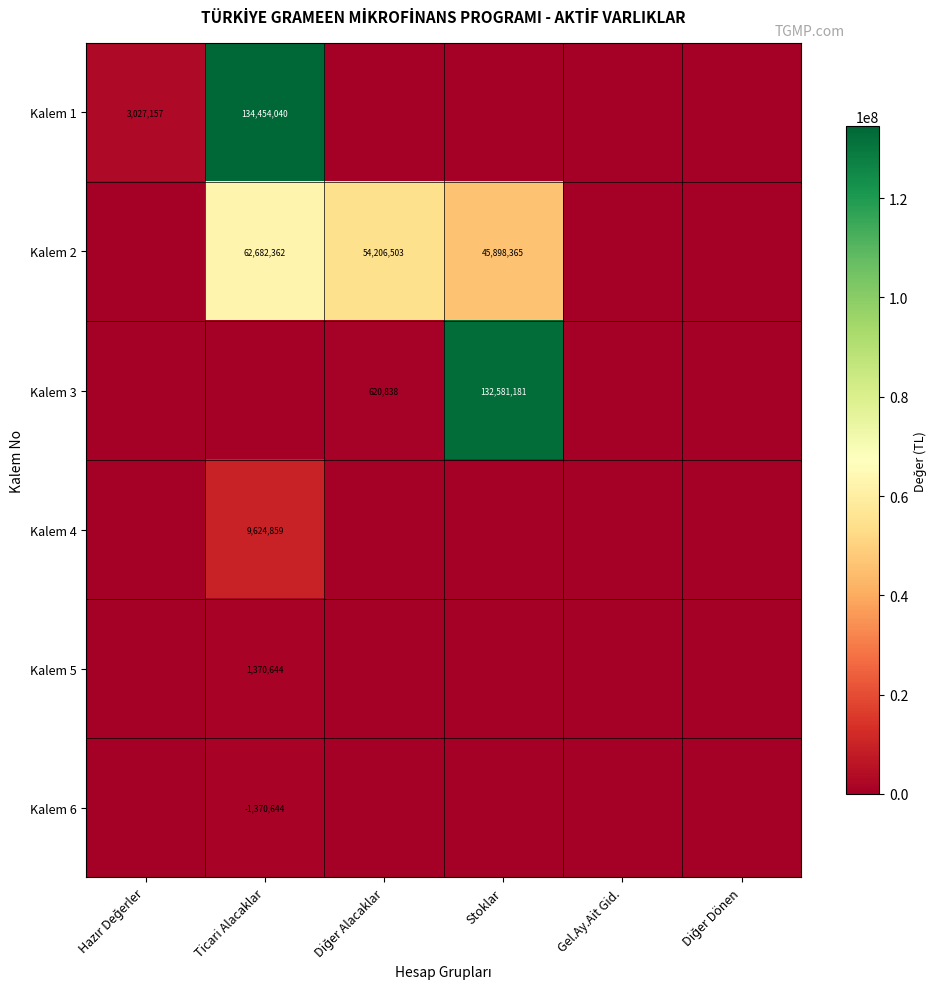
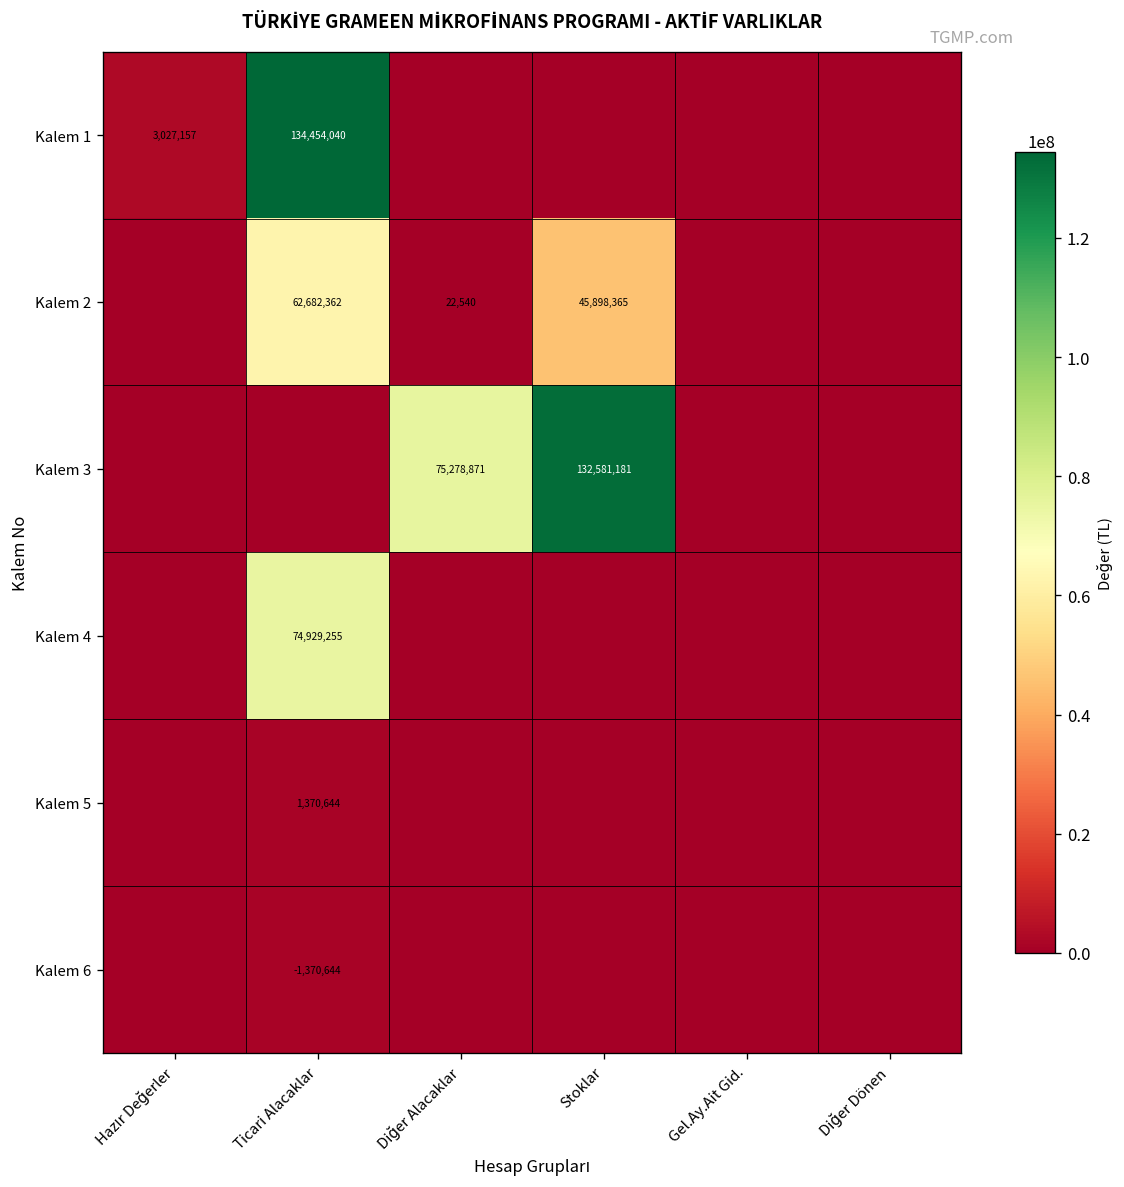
  {
    "Kalem 1": {
      "Hazır Değerler": "3,027,157",
      "Ticari Alacaklar": "134,454,040"
    },
    "Kalem 2": {
      "Ticari Alacaklar": "62,682,362",
-     "Diğer Alacaklar": "54,206,503",
+     "Diğer Alacaklar": "22,540",
      "Stoklar": "45,898,365"
    },
    "Kalem 3": {
-     "Diğer Alacaklar": "620,838",
+     "Diğer Alacaklar": "75,278,871",
      "Stoklar": "132,581,181"
    },
    "Kalem 4": {
-     "Ticari Alacaklar": "9,624,859"
+     "Ticari Alacaklar": "74,929,255"
    },
    "Kalem 5": {
      "Ticari Alacaklar": "1,370,644"
    },
    "Kalem 6": {
      "Ticari Alacaklar": "-1,370,644"
    }
  }
